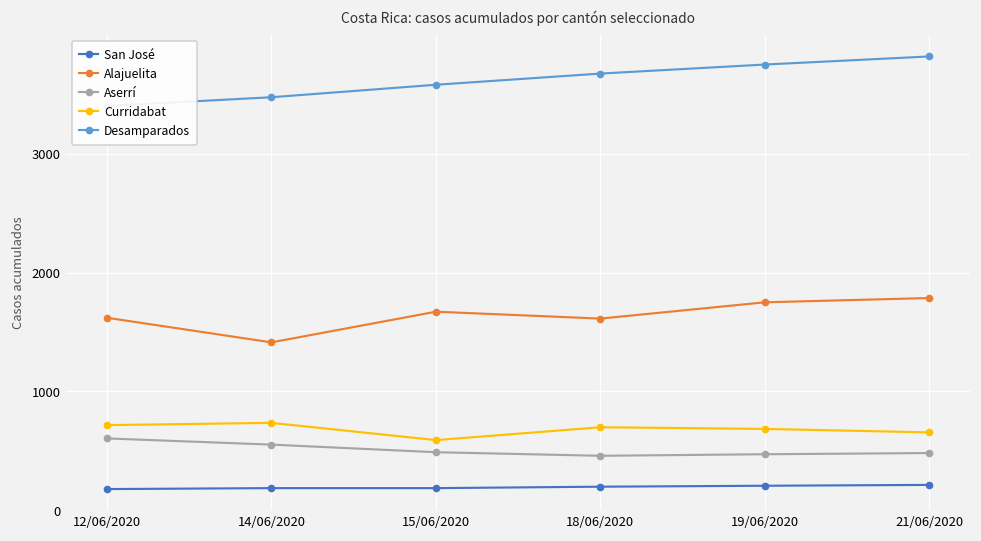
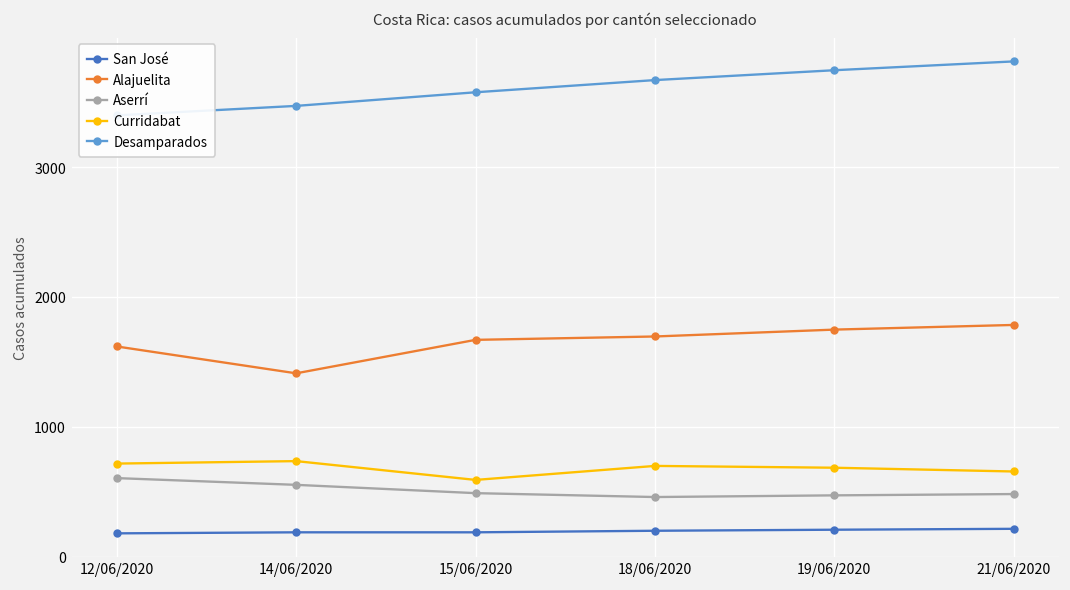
  {
    "Alajuelita": {
      "12/06/2020": 1620,
      "14/06/2020": 1410,
      "15/06/2020": 1670,
-     "18/06/2020": 1610,
+     "18/06/2020": 1700,
      "19/06/2020": 1750,
      "21/06/2020": 1790
    },
    "Aserrí": {
      "12/06/2020": 610,
      "14/06/2020": 550,
      "15/06/2020": 490,
      "18/06/2020": 460,
      "19/06/2020": 470,
      "21/06/2020": 480
    },
    "Curridabat": {
      "12/06/2020": 720,
      "14/06/2020": 740,
      "15/06/2020": 590,
      "18/06/2020": 700,
      "19/06/2020": 690,
      "21/06/2020": 660
    }
  }
